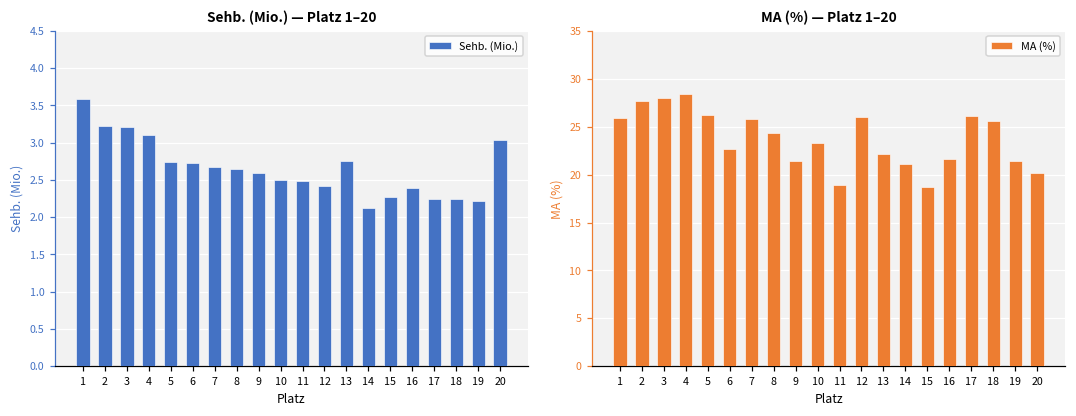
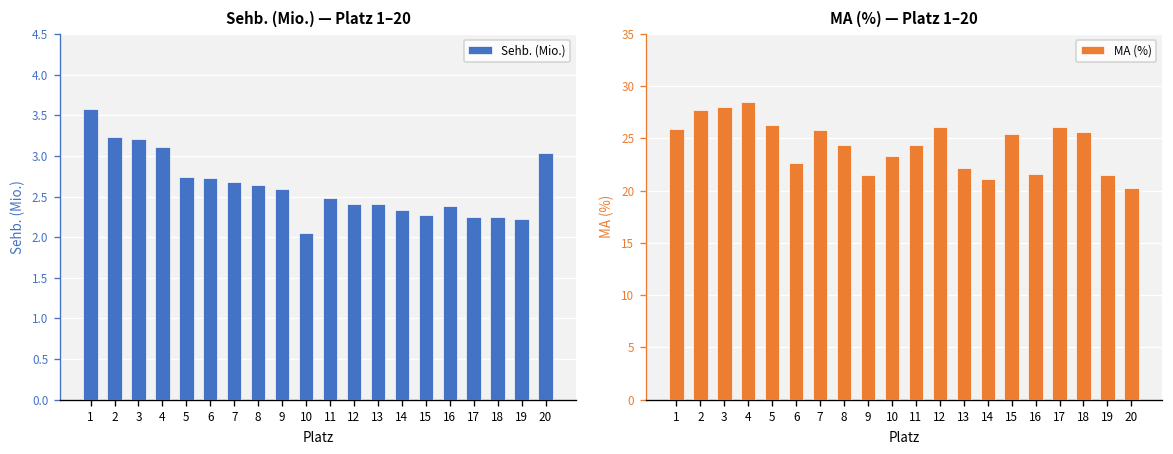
  {
    "Sehb. (Mio.) — Platz 1–20": {
      "1": 3.6,
      "2": 3.2,
      "3": 3.2,
      "4": 3.1,
      "5": 2.7,
      "6": 2.7,
      "7": 2.7,
      "8": 2.6,
      "9": 2.6,
-     "10": 2.5,
+     "10": 2.1,
      "11": 2.5,
      "12": 2.4,
-     "13": 2.8,
-     "14": 2.1,
+     "13": 2.4,
+     "14": 2.3,
      "15": 2.3,
      "16": 2.4,
      "17": 2.2,
      "18": 2.2,
      "19": 2.2,
      "20": 3.0
    },
    "MA (%) — Platz 1–20": {
      "1": 26,
      "2": 28,
      "3": 28,
      "4": 28,
      "5": 26,
      "6": 23,
      "7": 26,
      "8": 24,
      "9": 21,
      "10": 23,
-     "11": 19,
+     "11": 24,
      "12": 26,
      "13": 22,
      "14": 21,
-     "15": 19,
+     "15": 25,
      "16": 22,
      "17": 26,
      "18": 26,
      "19": 21,
      "20": 20
    }
  }
